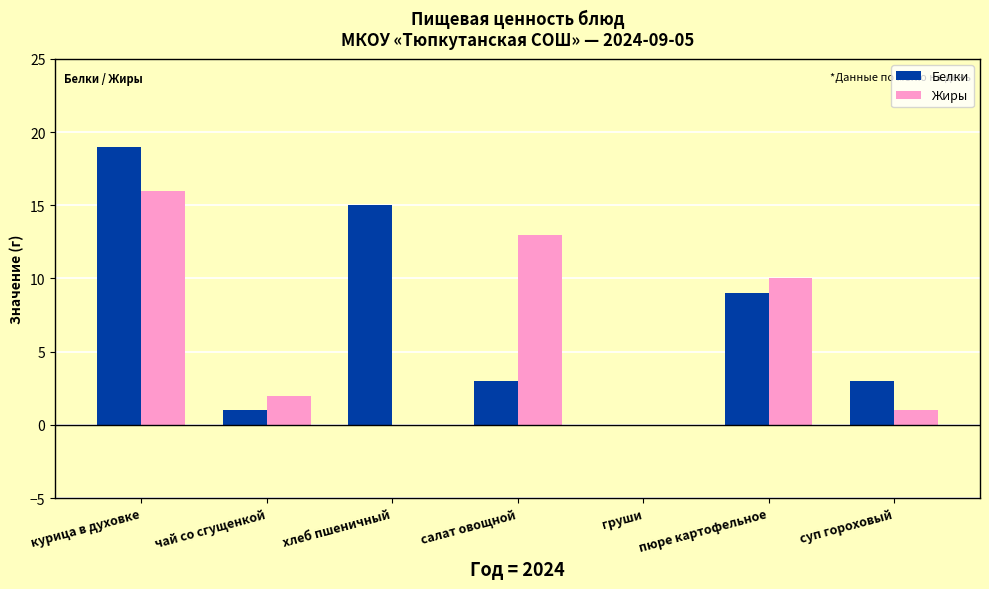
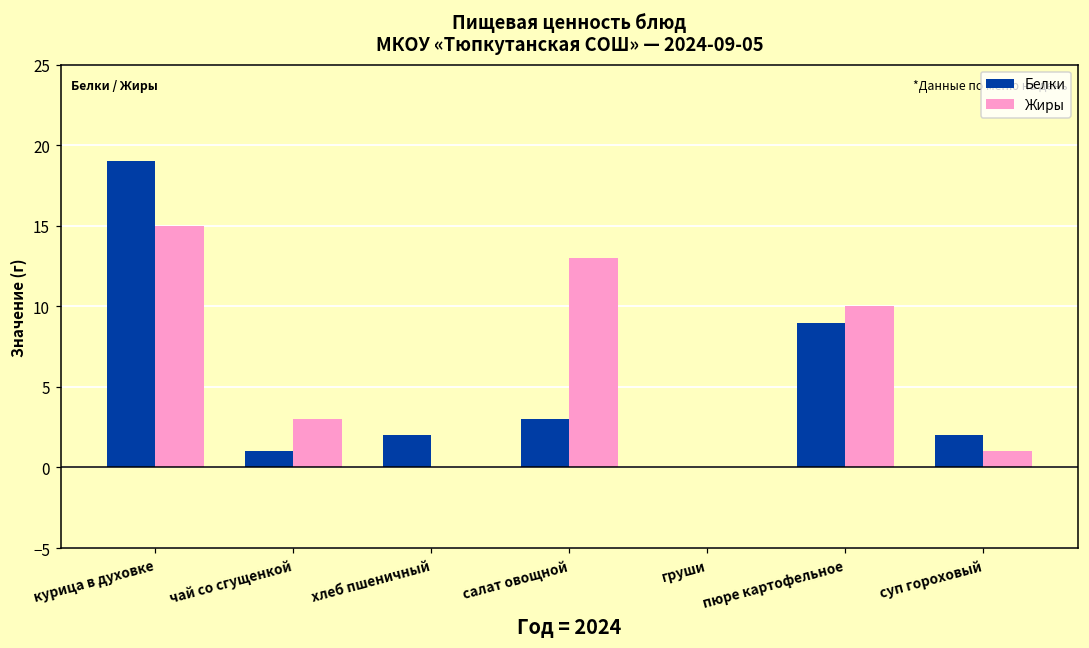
  {
    "Белки": {
      "курица в духовке": 19,
      "чай со сгущенкой": 1,
-     "хлеб пшеничный": 15,
+     "хлеб пшеничный": 2,
      "салат овощной": 3,
      "груши": 0,
      "пюре картофельное": 9,
-     "суп гороховый": 3
+     "суп гороховый": 2
    },
    "Жиры": {
-     "курица в духовке": 16,
-     "чай со сгущенкой": 2,
+     "курица в духовке": 15,
+     "чай со сгущенкой": 3,
      "хлеб пшеничный": 0,
      "салат овощной": 13,
      "груши": 0,
      "пюре картофельное": 10,
      "суп гороховый": 1
    }
  }
